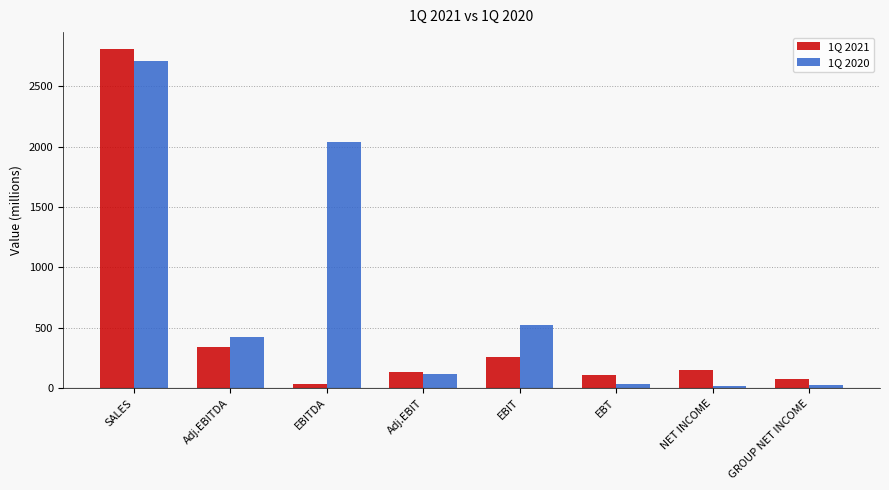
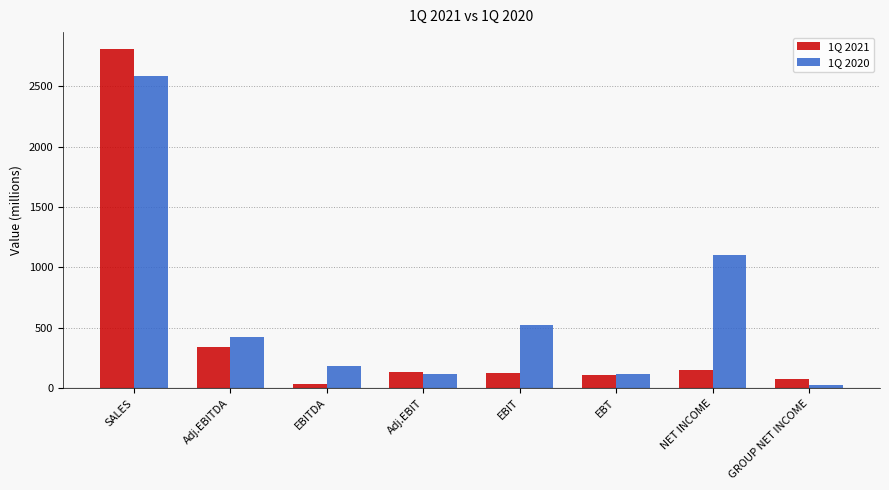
  {
    "1Q 2021": {
      "SALES": 2810,
      "Adj.EBITDA": 340,
      "EBITDA": 40,
      "Adj.EBIT": 140,
-     "EBIT": 260,
+     "EBIT": 120,
      "EBT": 110,
      "NET INCOME": 150,
      "GROUP NET INCOME": 80
    },
    "1Q 2020": {
-     "SALES": 2710,
+     "SALES": 2590,
      "Adj.EBITDA": 420,
-     "EBITDA": 2040,
+     "EBITDA": 180,
      "Adj.EBIT": 120,
      "EBIT": 520,
-     "EBT": 30,
-     "NET INCOME": 20,
+     "EBT": 120,
+     "NET INCOME": 1110,
      "GROUP NET INCOME": 20
    }
  }
